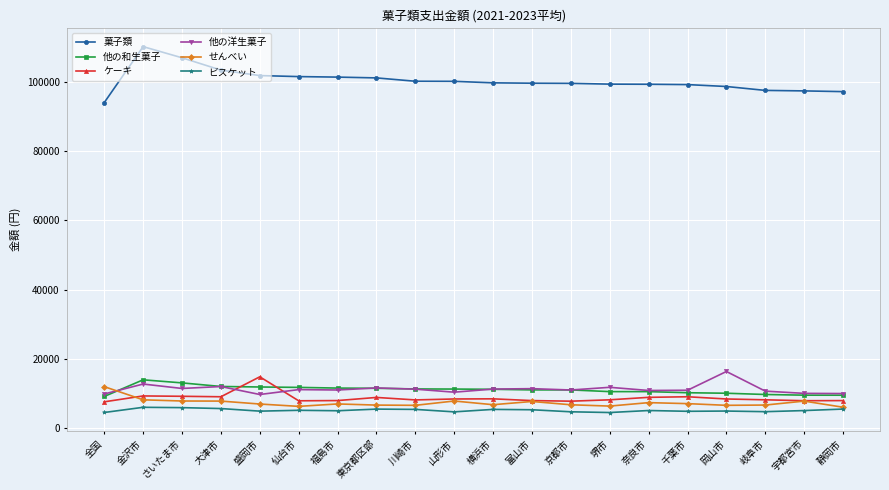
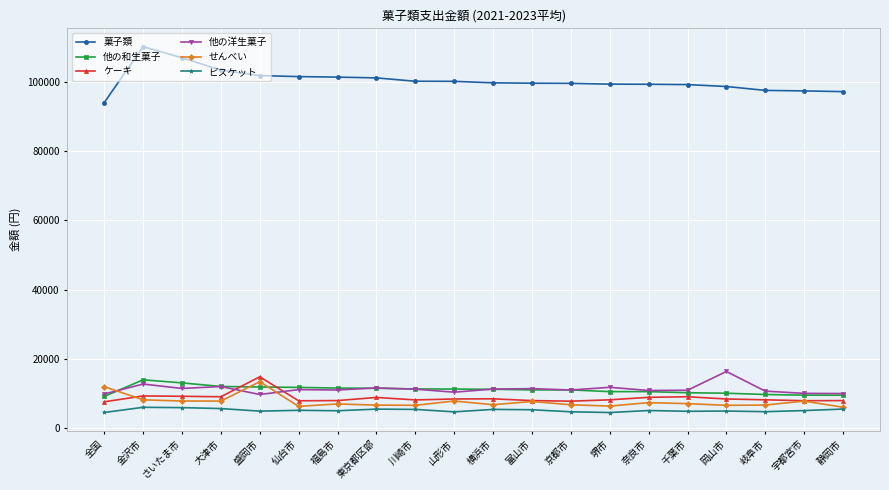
  {
    "他の和生菓子": {
      "金沢市": 14000,
      "さいたま市": 13000,
      "盛岡市": 12000,
      "山形市": 11000,
      "堺市": 11000,
      "岡山市": 10000,
      "岐阜市": 10000
    },
    "ケーキ": {
      "全国": 8000,
      "金沢市": 9000,
      "さいたま市": 9000,
      "大津市": 9000,
      "盛岡市": 15000,
      "仙台市": 8000,
      "福島市": 8000,
      "東京都区部": 9000,
      "川崎市": 8000,
      "横浜市": 9000,
      "京都市": 8000,
      "堺市": 8000,
      "奈良市": 9000,
      "千葉市": 9000,
      "岡山市": 8000,
      "岐阜市": 8000,
      "静岡市": 8000
    },
    "他の洋生菓子": {
      "金沢市": 13000,
      "さいたま市": 12000,
      "盛岡市": 10000,
      "山形市": 10000,
      "堺市": 12000,
      "岡山市": 16000,
      "岐阜市": 11000
    },
    "せんべい": {
      "全国": 12000,
      "金沢市": 8000,
      "さいたま市": 8000,
      "大津市": 8000,
-     "盛岡市": 7000,
+     "盛岡市": 13000,
      "仙台市": 6000,
      "福島市": 7000,
      "東京都区部": 7000,
      "川崎市": 7000,
      "横浜市": 7000,
      "京都市": 7000,
      "堺市": 6000,
      "奈良市": 7000,
      "千葉市": 7000,
      "岡山市": 7000,
      "岐阜市": 7000
    }
  }
